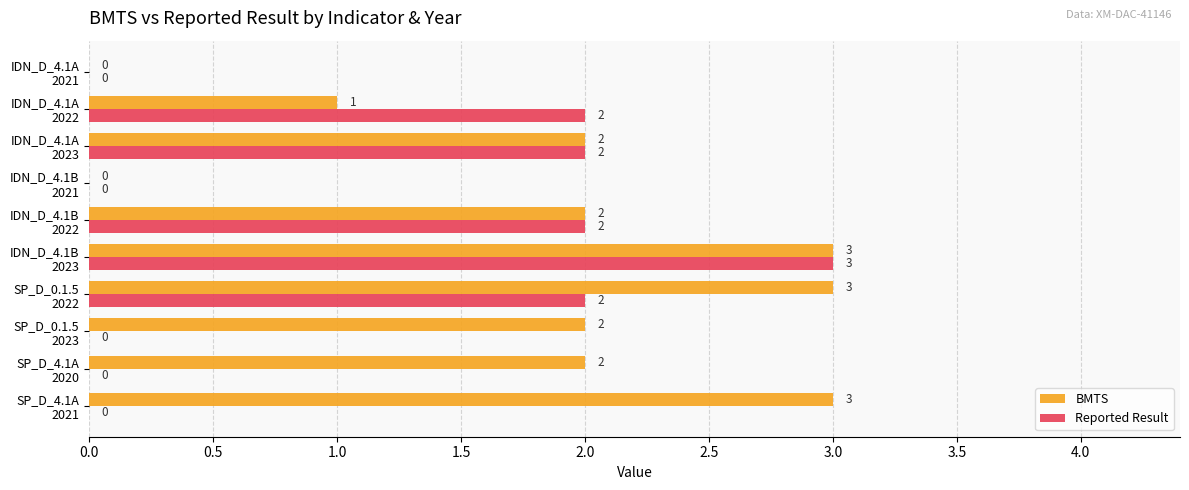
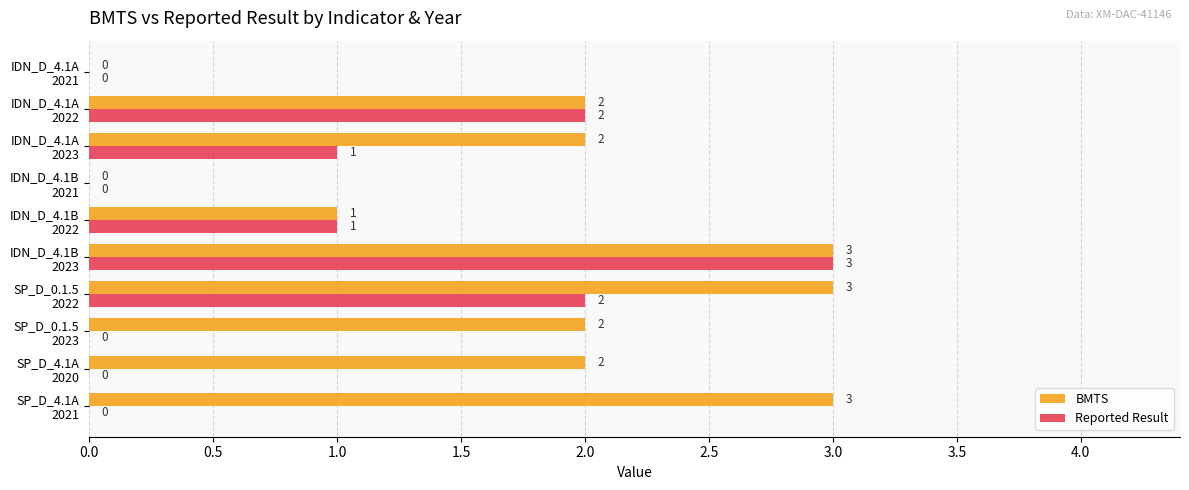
  {
    "BMTS": {
      "IDN_D_4.1A 2021": 0,
-     "IDN_D_4.1A 2022": 1,
+     "IDN_D_4.1A 2022": 2,
      "IDN_D_4.1A 2023": 2,
      "IDN_D_4.1B 2021": 0,
-     "IDN_D_4.1B 2022": 2,
+     "IDN_D_4.1B 2022": 1,
      "IDN_D_4.1B 2023": 3,
      "SP_D_0.1.5 2022": 3,
      "SP_D_0.1.5 2023": 2,
      "SP_D_4.1A 2020": 2,
      "SP_D_4.1A 2021": 3
    },
    "Reported Result": {
      "IDN_D_4.1A 2021": 0,
      "IDN_D_4.1A 2022": 2,
-     "IDN_D_4.1A 2023": 2,
+     "IDN_D_4.1A 2023": 1,
      "IDN_D_4.1B 2021": 0,
-     "IDN_D_4.1B 2022": 2,
+     "IDN_D_4.1B 2022": 1,
      "IDN_D_4.1B 2023": 3,
      "SP_D_0.1.5 2022": 2,
      "SP_D_0.1.5 2023": 0,
      "SP_D_4.1A 2020": 0,
      "SP_D_4.1A 2021": 0
    }
  }
